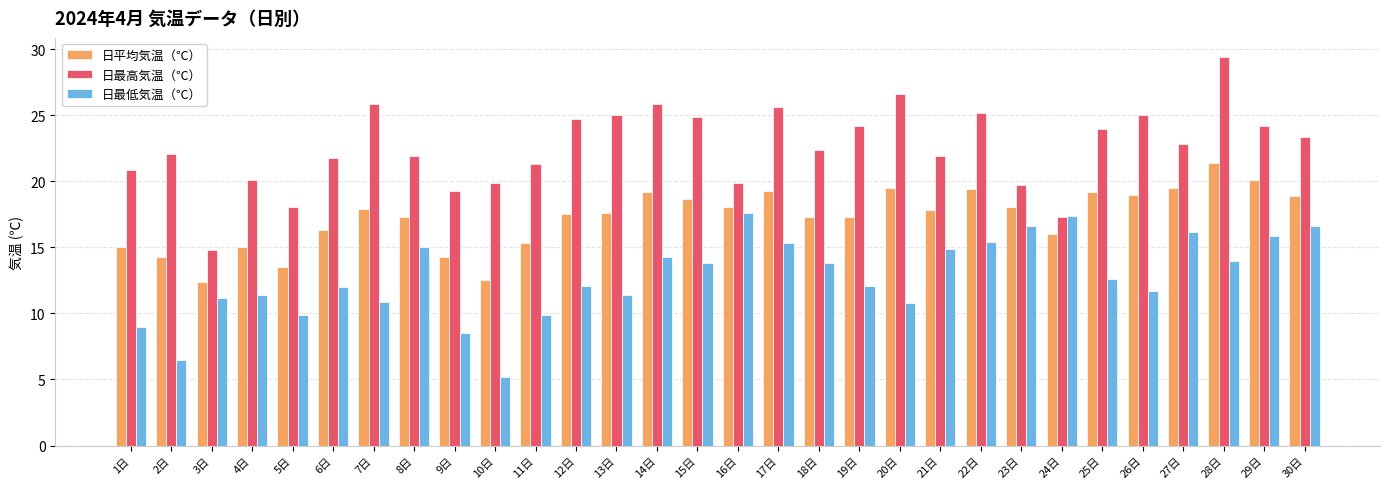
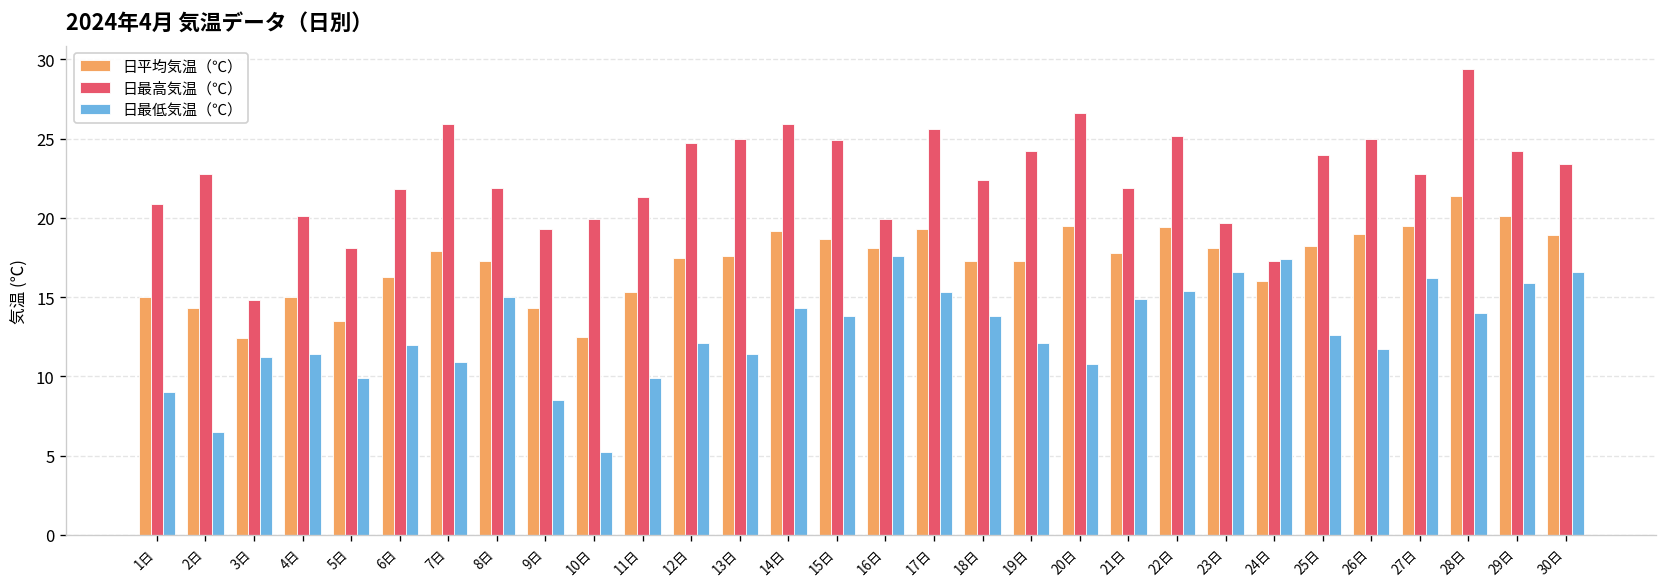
  {
    "日平均気温（℃）": {
      "1日": 15.0,
      "2日": 14.3,
      "3日": 12.4,
      "4日": 15.0,
      "5日": 13.5,
      "6日": 16.3,
      "7日": 17.9,
      "8日": 17.3,
      "9日": 14.3,
      "10日": 12.5,
      "11日": 15.3,
      "12日": 17.5,
      "13日": 17.6,
      "14日": 19.2,
      "15日": 18.7,
      "16日": 18.1,
      "17日": 19.3,
      "18日": 17.3,
      "19日": 17.3,
      "20日": 19.5,
      "21日": 17.8,
      "22日": 19.4,
      "23日": 18.1,
      "24日": 16.0,
-     "25日": 19.2,
+     "25日": 18.2,
      "26日": 19.0,
      "27日": 19.5,
      "28日": 21.4,
      "29日": 20.1,
      "30日": 18.9
    },
    "日最高気温（℃）": {
      "1日": 20.9,
-     "2日": 22.1,
+     "2日": 22.8,
      "3日": 14.8,
      "4日": 20.1,
      "5日": 18.1,
      "6日": 21.8,
      "7日": 25.9,
      "8日": 21.9,
      "9日": 19.3,
      "10日": 19.9,
      "11日": 21.3,
      "12日": 24.7,
      "13日": 25.0,
      "14日": 25.9,
      "15日": 24.9,
      "16日": 19.9,
      "17日": 25.6,
      "18日": 22.4,
      "19日": 24.2,
      "20日": 26.6,
      "21日": 21.9,
      "22日": 25.2,
      "23日": 19.7,
      "24日": 17.3,
      "25日": 24.0,
      "26日": 25.0,
      "27日": 22.8,
      "28日": 29.4,
      "29日": 24.2,
      "30日": 23.4
    },
    "日最低気温（℃）": {
      "1日": 9.0,
      "2日": 6.5,
      "3日": 11.2,
      "4日": 11.4,
      "5日": 9.9,
      "6日": 12.0,
      "7日": 10.9,
      "8日": 15.0,
      "9日": 8.5,
      "10日": 5.2,
      "11日": 9.9,
      "12日": 12.1,
      "13日": 11.4,
      "14日": 14.3,
      "15日": 13.8,
      "16日": 17.6,
      "17日": 15.3,
      "18日": 13.8,
      "19日": 12.1,
      "20日": 10.8,
      "21日": 14.9,
      "22日": 15.4,
      "23日": 16.6,
      "24日": 17.4,
      "25日": 12.6,
      "26日": 11.7,
      "27日": 16.2,
      "28日": 14.0,
      "29日": 15.9,
      "30日": 16.6
    }
  }
